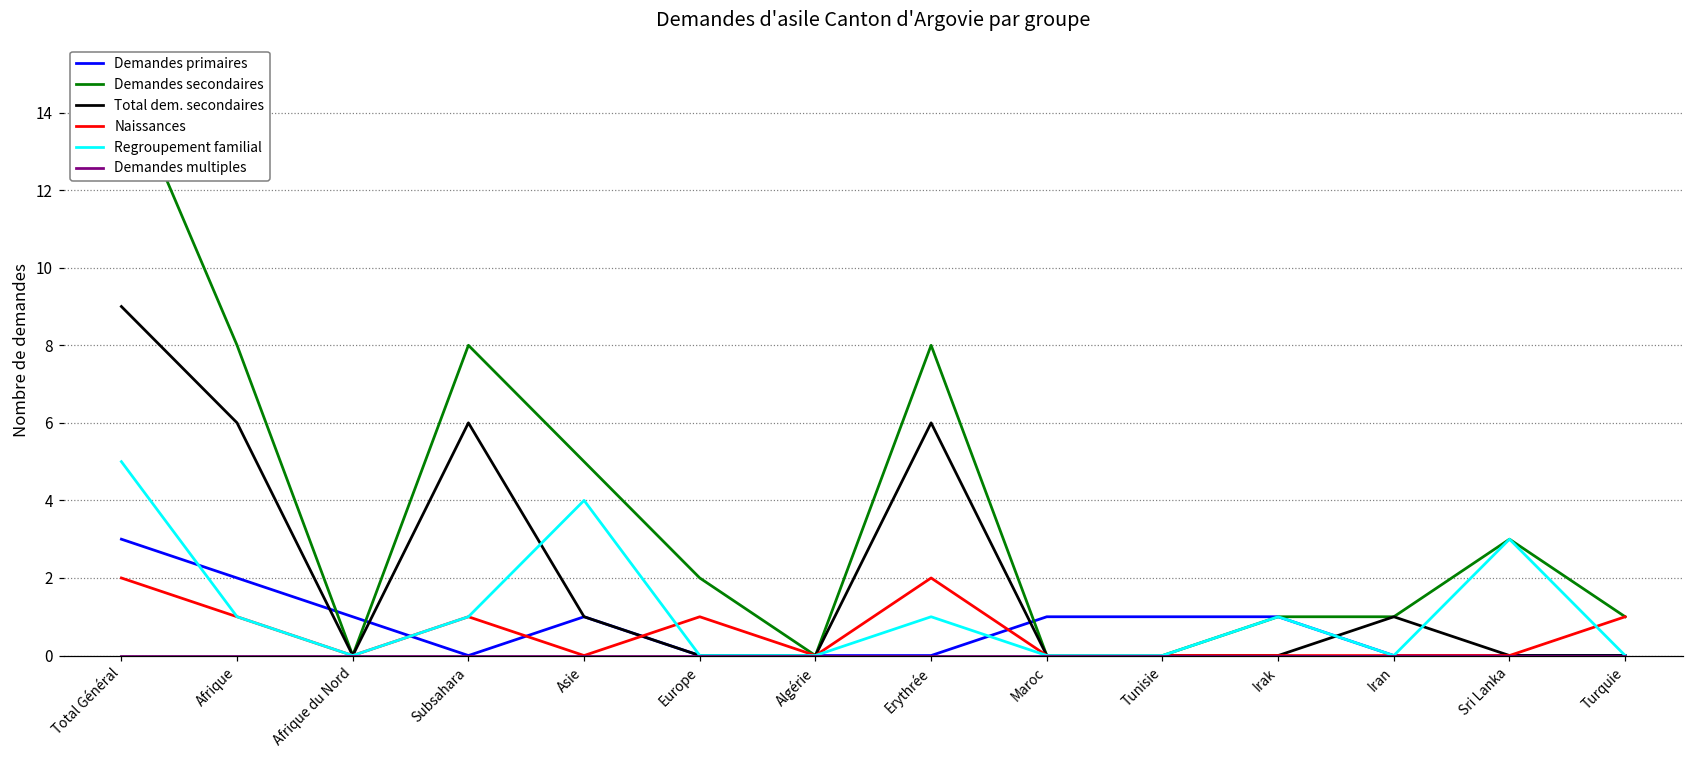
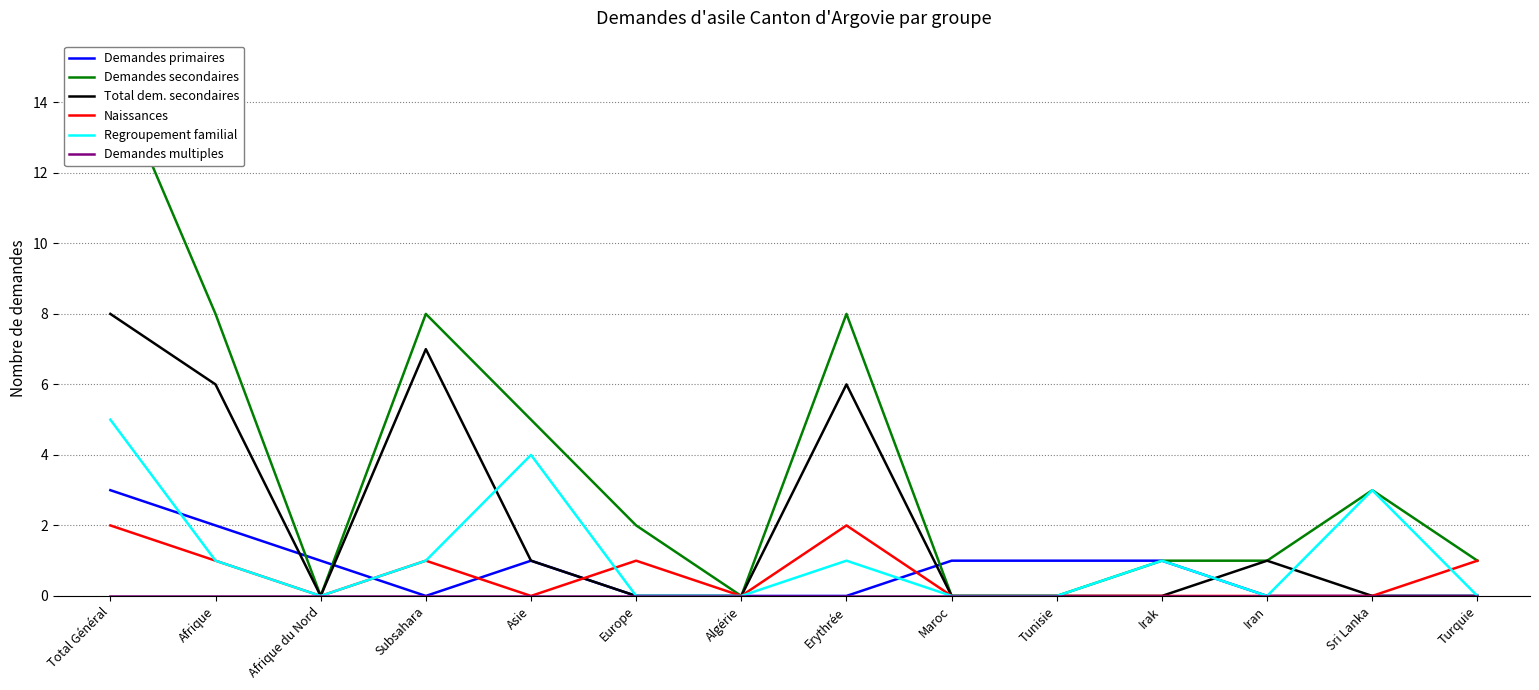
  {
    "Demandes primaires": {
      "Total Général": 3,
      "Afrique": 2,
      "Afrique du Nord": 1,
      "Maroc": 1,
      "Tunisie": 1
    },
    "Demandes secondaires": {
      "Afrique": 8,
      "Subsahara": 8,
      "Asie": 5,
      "Europe": 2,
      "Erythrée": 8
    },
    "Total dem. secondaires": {
-     "Total Général": 9,
+     "Total Général": 8,
      "Afrique": 6,
-     "Subsahara": 6,
+     "Subsahara": 7,
      "Erythrée": 6
    },
    "Naissances": {
      "Total Général": 2,
      "Europe": 1,
      "Erythrée": 2
    },
    "Regroupement familial": {
      "Total Général": 5,
      "Asie": 4,
      "Erythrée": 1
    },
    "Demandes multiples": {
      "Total Général": 0,
      "Afrique": 0
    }
  }
